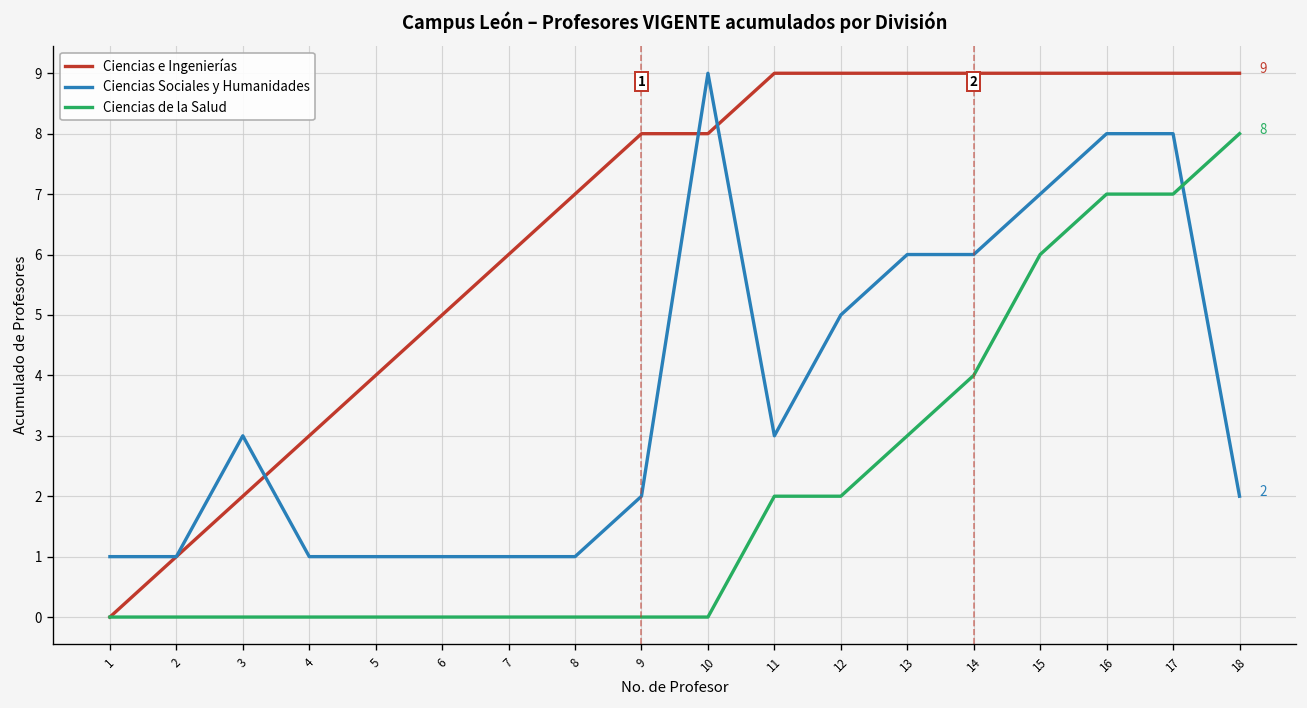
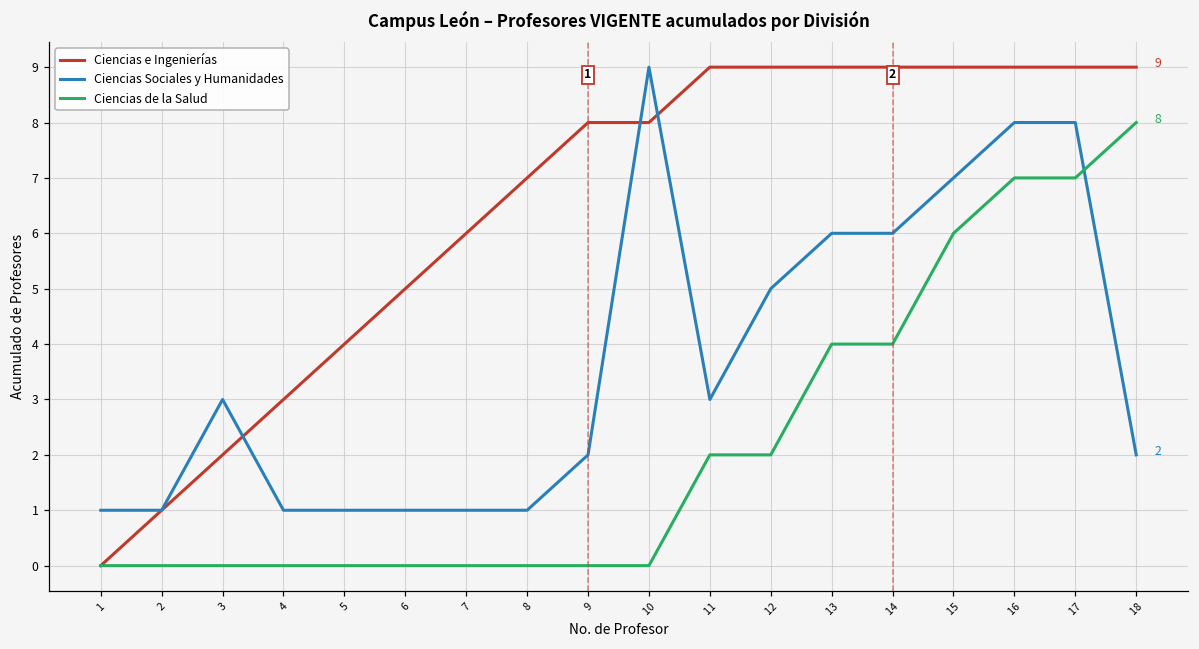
  {
    "Ciencias e Ingenierías": {
      "18": 9
    },
    "Ciencias Sociales y Humanidades": {
      "18": 2
    },
    "Ciencias de la Salud": {
      "2": 0,
      "3": 0,
      "4": 0,
      "5": 0,
      "6": 0,
      "7": 0,
      "8": 0,
      "9": 0,
      "10": 0,
      "11": 2,
      "12": 2,
-     "13": 3,
+     "13": 4,
      "14": 4,
      "15": 6,
      "16": 7,
      "17": 7
    }
  }
